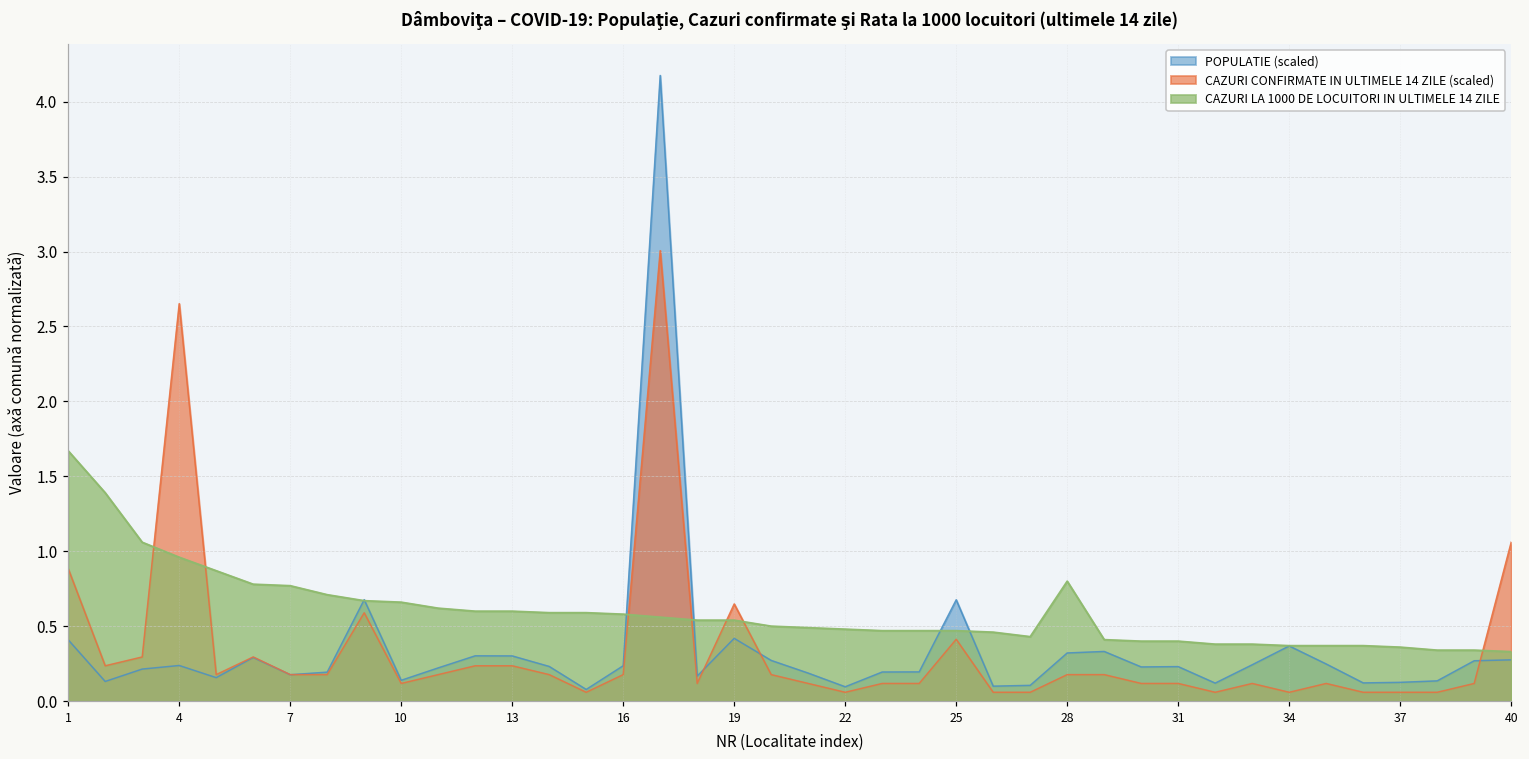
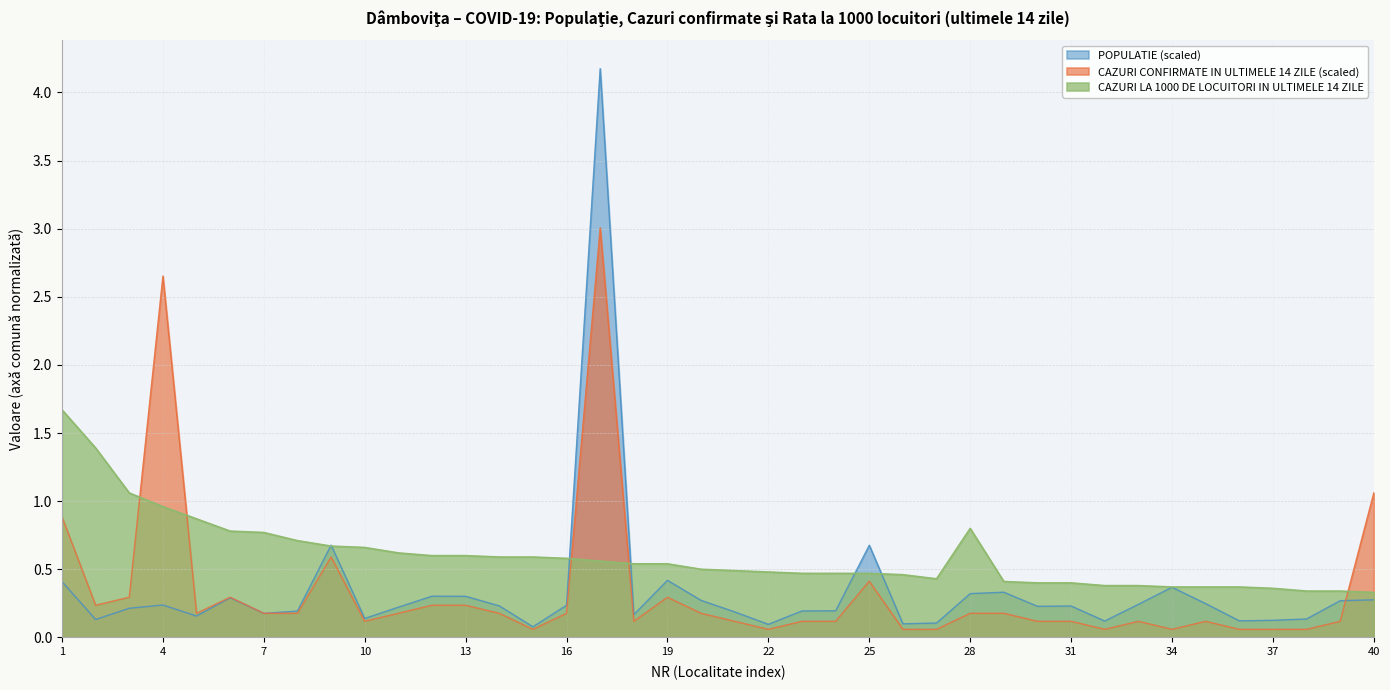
  {
    "POPULATIE (scaled)": {
      "1": 0.41,
      "4": 0.24,
      "10": 0.14,
      "13": 0.30,
      "16": 0.24,
      "19": 0.42,
      "22": 0.10,
      "25": 0.68,
      "28": 0.32,
      "31": 0.23,
      "37": 0.13,
      "40": 0.28
    },
    "CAZURI CONFIRMATE IN ULTIMELE 14 ZILE (scaled)": {
      "1": 0.88,
      "4": 2.65,
      "10": 0.12,
      "13": 0.24,
      "16": 0.18,
-     "19": 0.65,
+     "19": 0.29,
      "22": 0.06,
      "25": 0.41,
      "28": 0.18,
      "31": 0.12,
      "34": 0.06,
      "37": 0.06,
      "40": 1.06
    },
    "CAZURI LA 1000 DE LOCUITORI IN ULTIMELE 14 ZILE": {
      "1": 1.67,
      "4": 0.96,
      "7": 0.77,
      "10": 0.66,
      "13": 0.60,
      "16": 0.58,
      "19": 0.54,
      "22": 0.48,
      "25": 0.47,
      "28": 0.80,
      "31": 0.40,
      "37": 0.36,
      "40": 0.33
    }
  }
